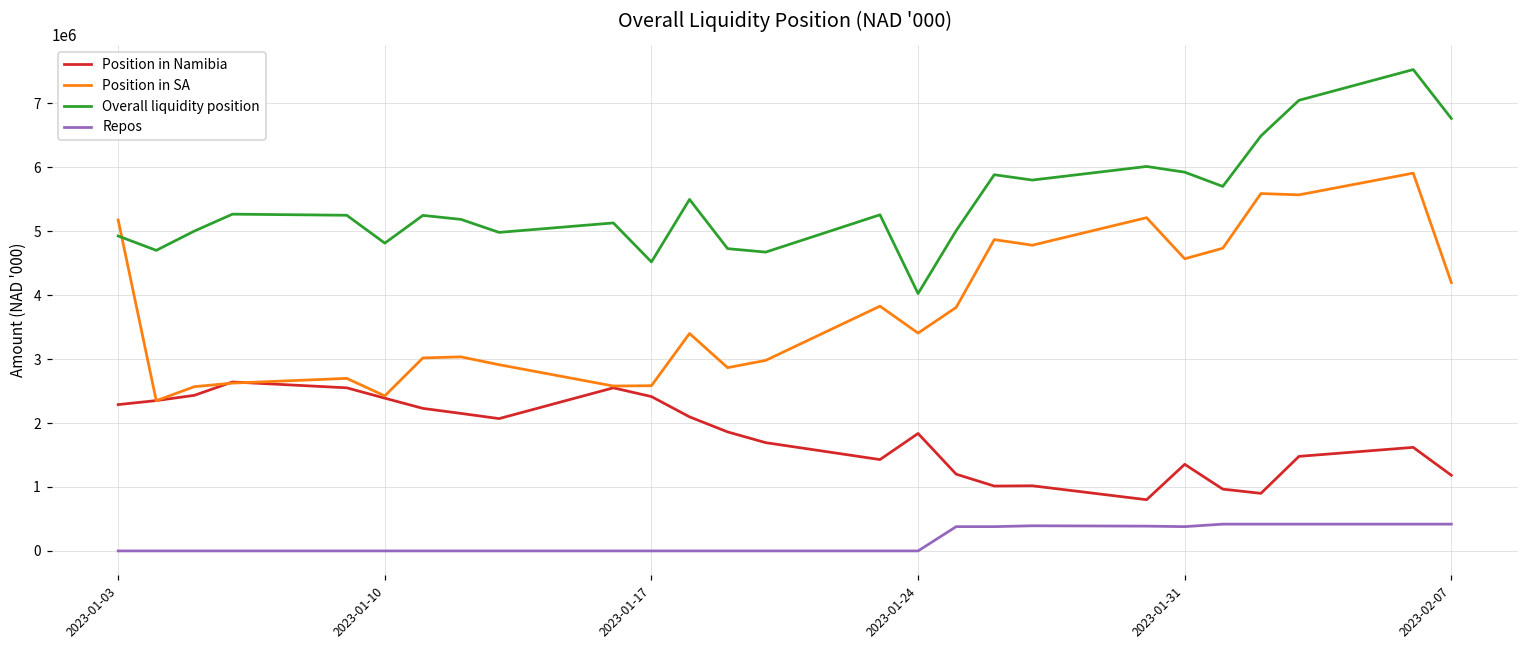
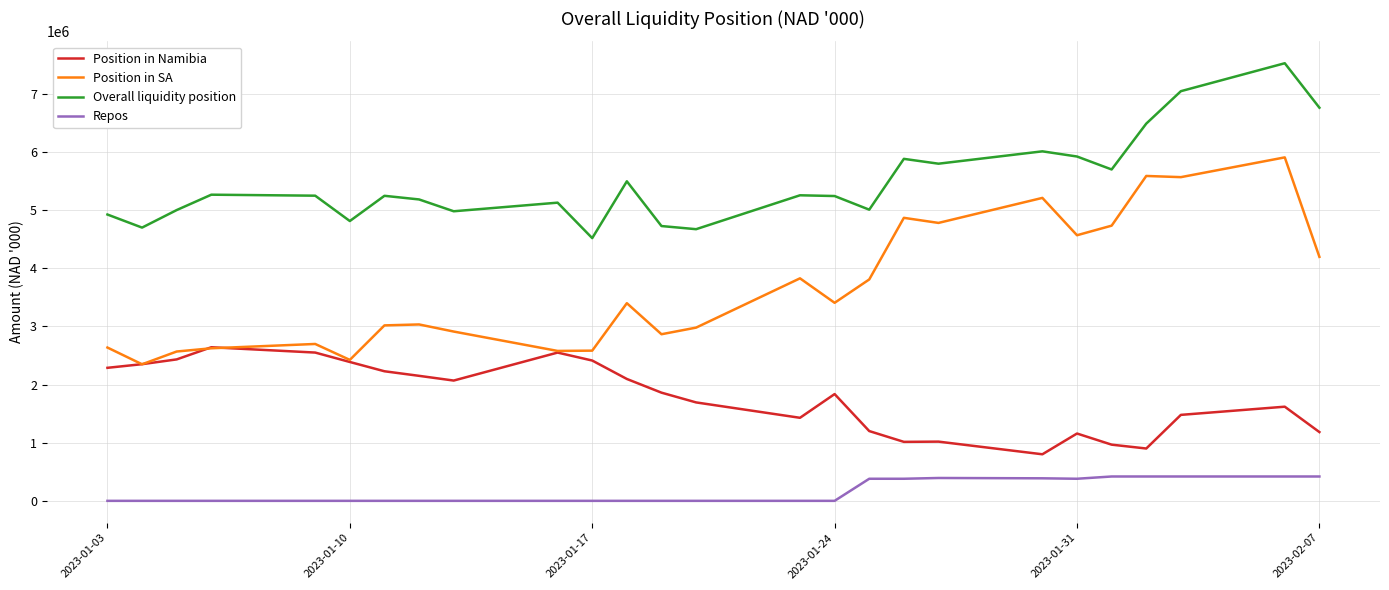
  {
    "Position in Namibia": {
      "2023-01-03": 2300000,
      "2023-01-17": 2400000,
      "2023-01-24": 1800000,
-     "2023-01-31": 1400000,
+     "2023-01-31": 1200000,
      "2023-02-07": 1200000
    },
    "Position in SA": {
-     "2023-01-03": 5200000,
+     "2023-01-03": 2600000,
      "2023-01-17": 2600000,
      "2023-01-24": 3400000,
      "2023-01-31": 4600000,
      "2023-02-07": 4200000
    },
    "Overall liquidity position": {
      "2023-01-03": 4900000,
      "2023-01-10": 4800000,
      "2023-01-17": 4500000,
-     "2023-01-24": 4000000,
+     "2023-01-24": 5200000,
      "2023-01-31": 5900000,
      "2023-02-07": 6800000
    },
    "Repos": {
      "2023-01-03": 0,
      "2023-01-10": 0,
      "2023-01-17": 0,
      "2023-01-24": 0,
      "2023-01-31": 400000,
      "2023-02-07": 400000
    }
  }
